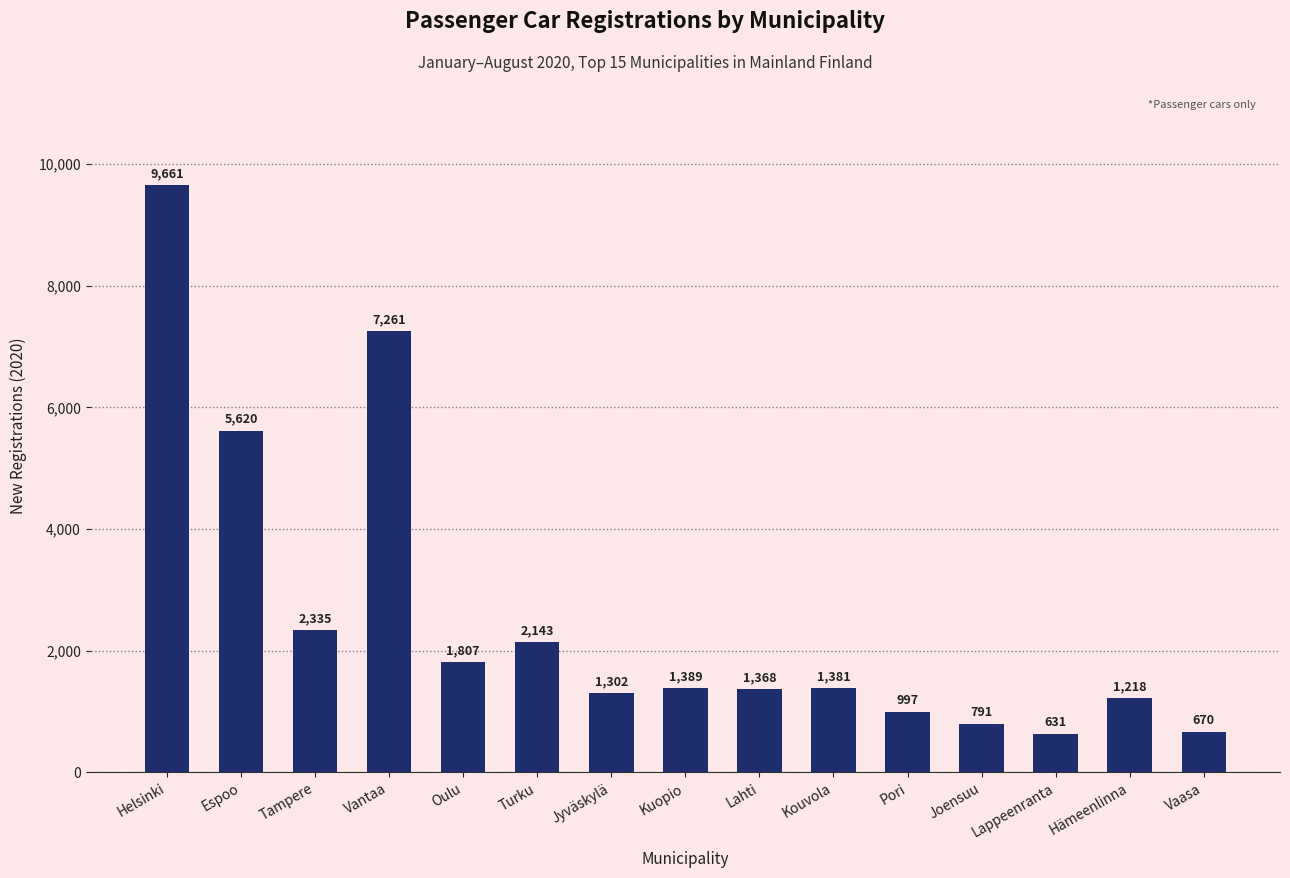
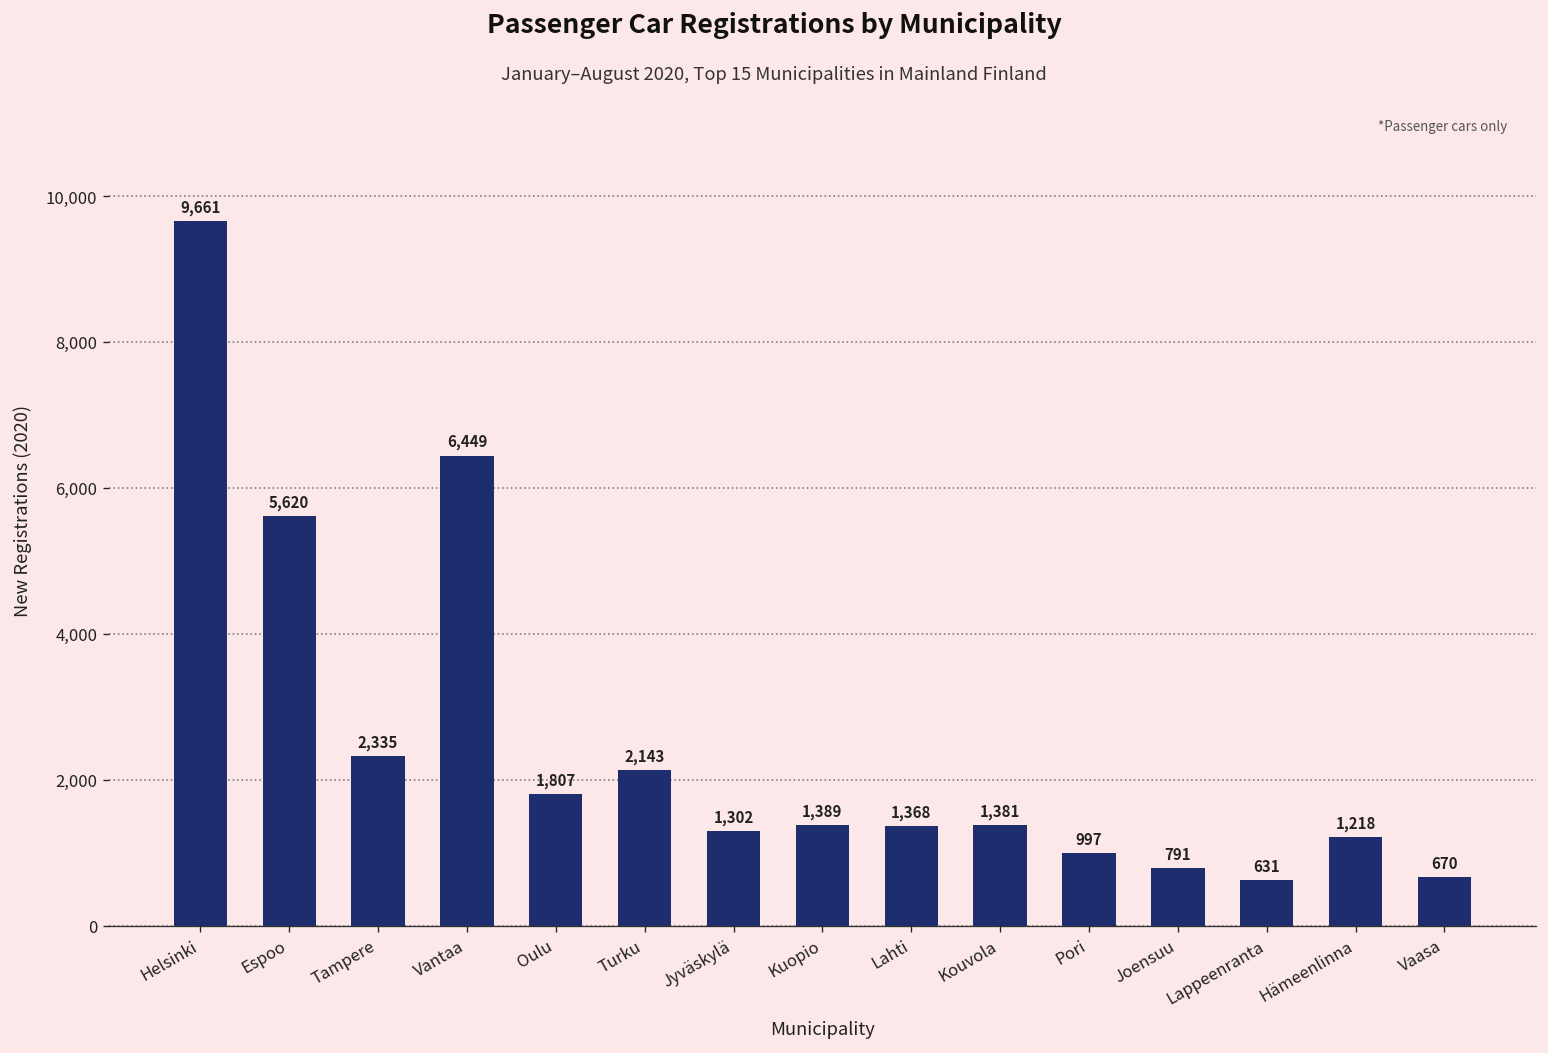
  {
    "Helsinki": "9,661",
    "Espoo": "5,620",
    "Tampere": "2,335",
-   "Vantaa": "7,261",
+   "Vantaa": "6,449",
    "Oulu": "1,807",
    "Turku": "2,143",
    "Jyväskylä": "1,302",
    "Kuopio": "1,389",
    "Lahti": "1,368",
    "Kouvola": "1,381",
    "Pori": "997",
    "Joensuu": "791",
    "Lappeenranta": "631",
    "Hämeenlinna": "1,218",
    "Vaasa": "670"
  }
